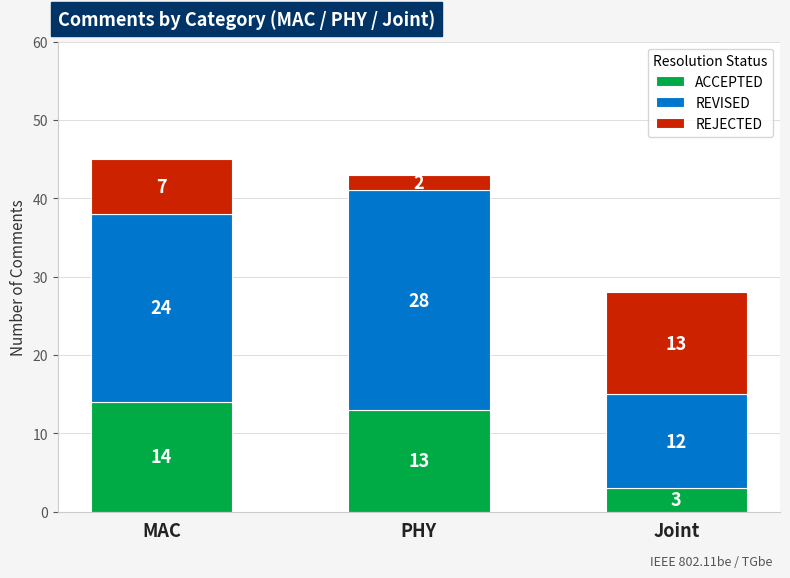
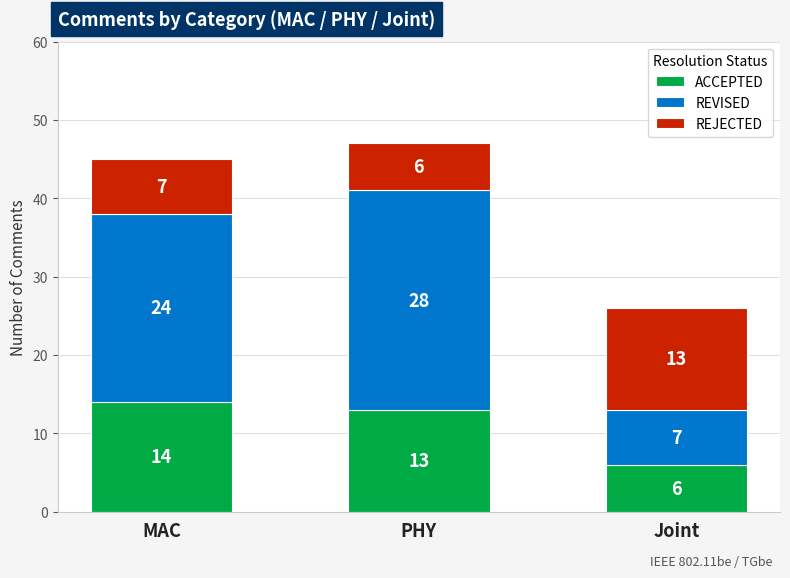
  {
    "ACCEPTED": {
      "MAC": 14,
      "PHY": 13,
-     "Joint": 3
+     "Joint": 6
    },
    "REVISED": {
      "MAC": 24,
      "PHY": 28,
-     "Joint": 12
+     "Joint": 7
    },
    "REJECTED": {
      "MAC": 7,
-     "PHY": 2,
+     "PHY": 6,
      "Joint": 13
    }
  }
